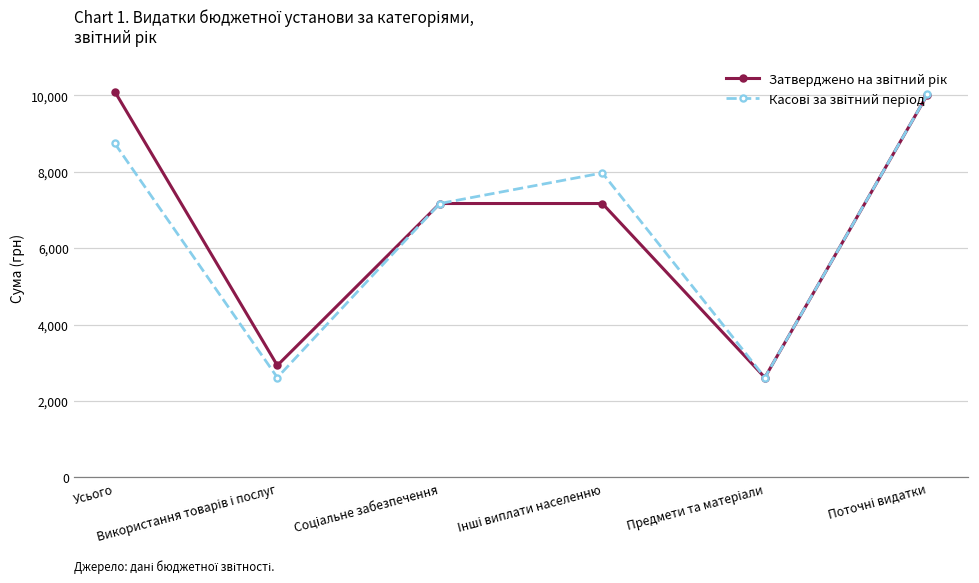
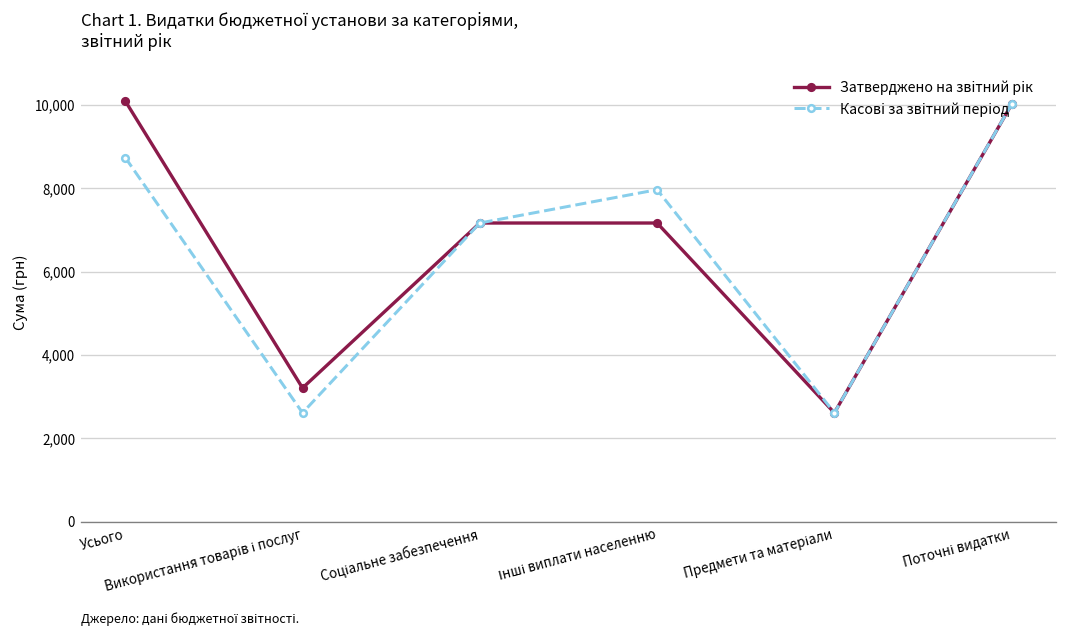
  {
    "Затверджено на звітний рік": {
      "Усього": "10,100",
-     "Використання товарів і послуг": "2,900",
+     "Використання товарів і послуг": "3,200",
      "Інші виплати населенню": "7,200"
    },
    "Касові за звітний період": {
      "Усього": "8,700",
      "Використання товарів і послуг": "2,600",
      "Інші виплати населенню": "8,000"
    }
  }
